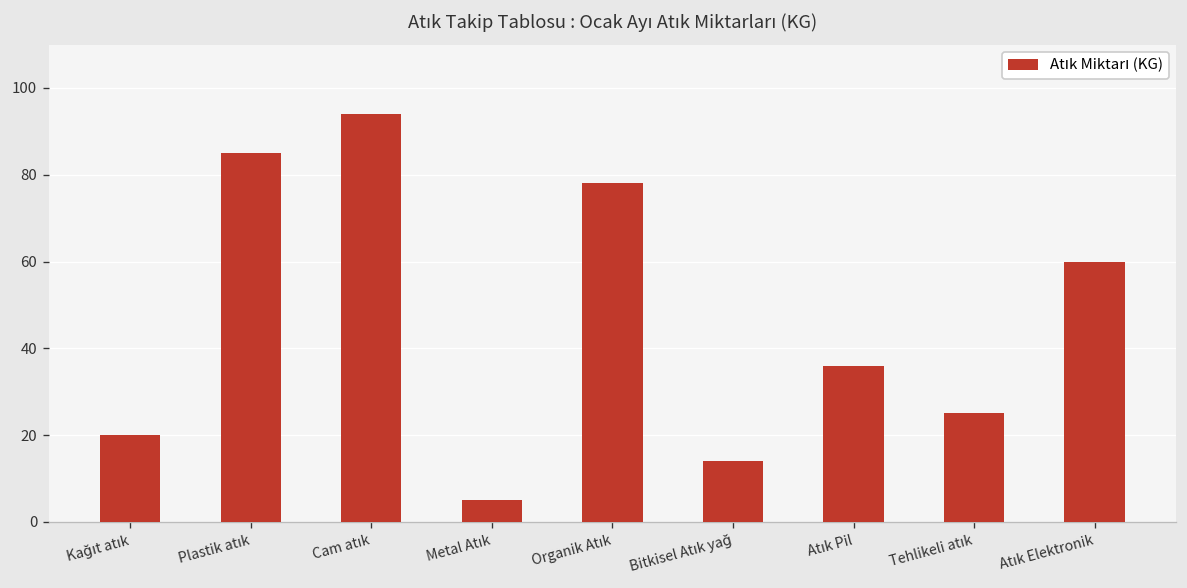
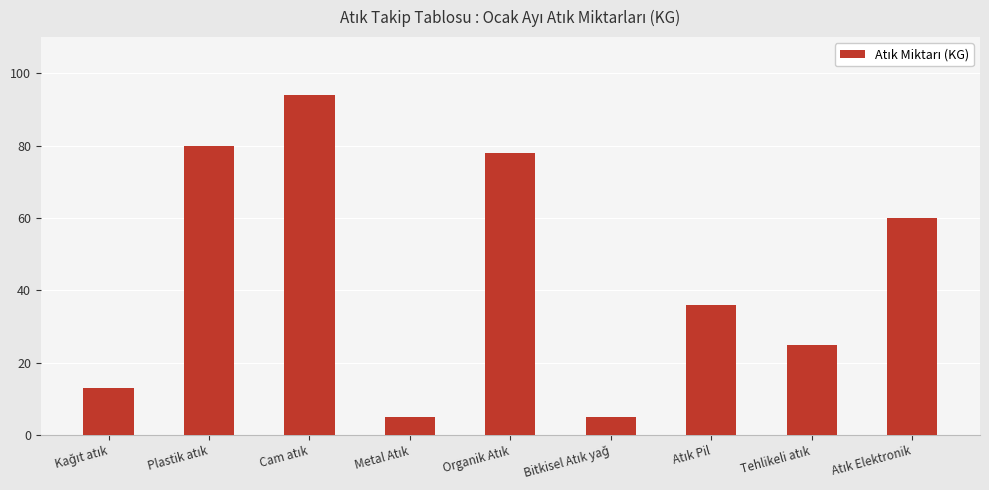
  {
-   "Kağıt atık": 20,
-   "Plastik atık": 85,
+   "Kağıt atık": 13,
+   "Plastik atık": 80,
    "Cam atık": 94,
    "Metal Atık": 5,
    "Organik Atık": 78,
-   "Bitkisel Atık yağ": 14,
+   "Bitkisel Atık yağ": 5,
    "Atık Pil": 36,
    "Tehlikeli atık": 25,
    "Atık Elektronik": 60
  }
